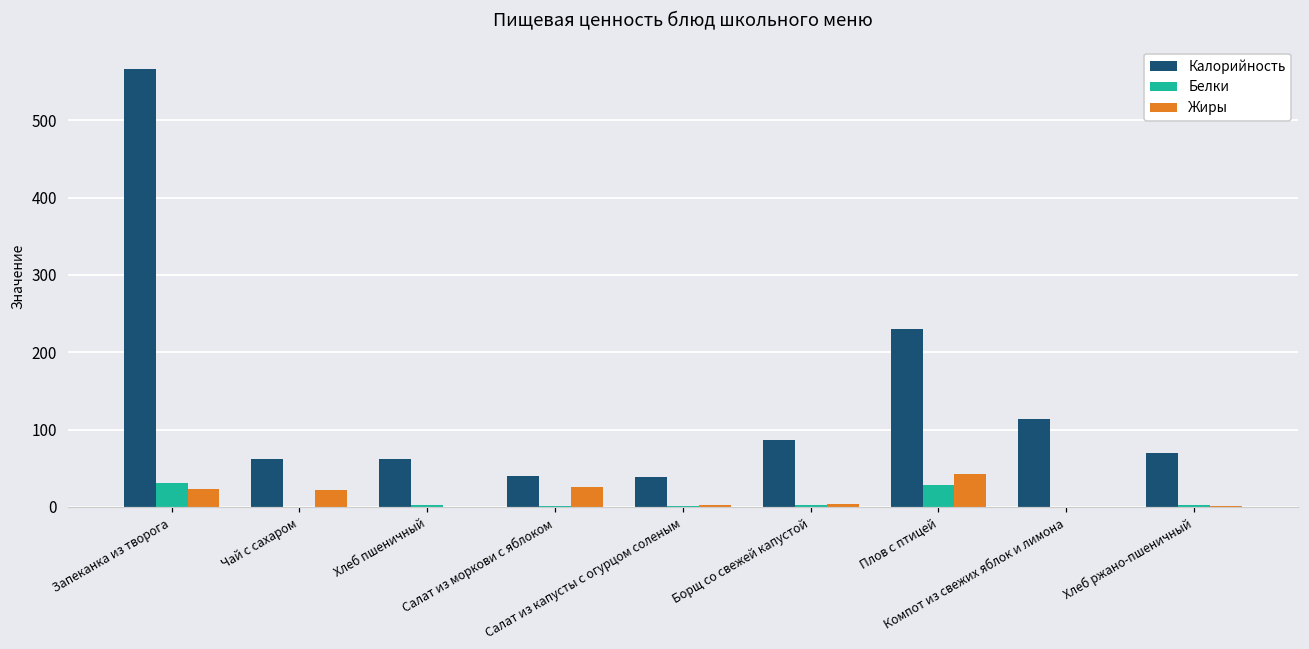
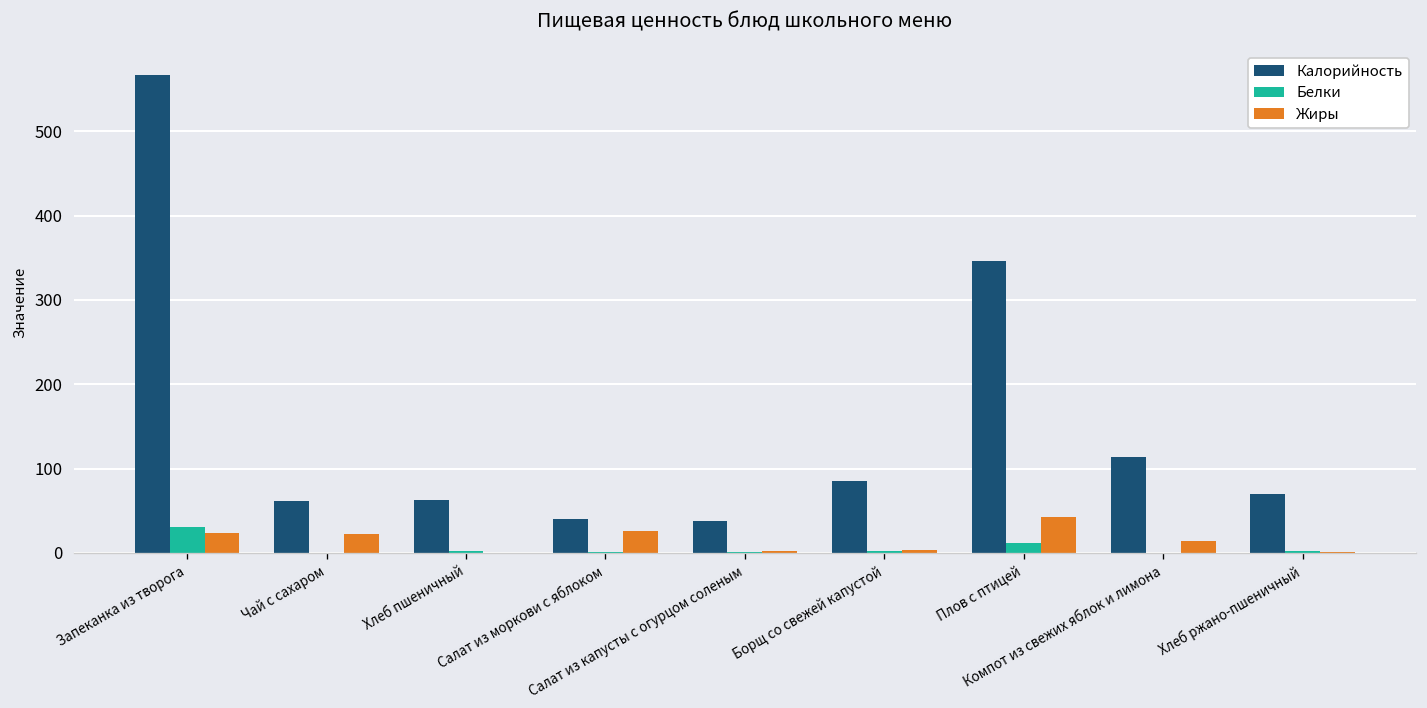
  {
    "Калорийность": {
      "Запеканка из творога": 570,
      "Чай с сахаром": 60,
      "Хлеб пшеничный": 60,
      "Салат из моркови с яблоком": 40,
      "Салат из капусты с огурцом соленым": 40,
      "Борщ со свежей капустой": 90,
-     "Плов с птицей": 230,
+     "Плов с птицей": 350,
      "Компот из свежих яблок и лимона": 110,
      "Хлеб ржано-пшеничный": 70
    },
    "Белки": {
      "Запеканка из творога": 30,
-     "Плов с птицей": 30
+     "Плов с птицей": 10
    },
    "Жиры": {
      "Запеканка из творога": 20,
      "Чай с сахаром": 20,
      "Салат из моркови с яблоком": 30,
      "Плов с птицей": 40,
-     "Компот из свежих яблок и лимона": 0
+     "Компот из свежих яблок и лимона": 10
    }
  }
